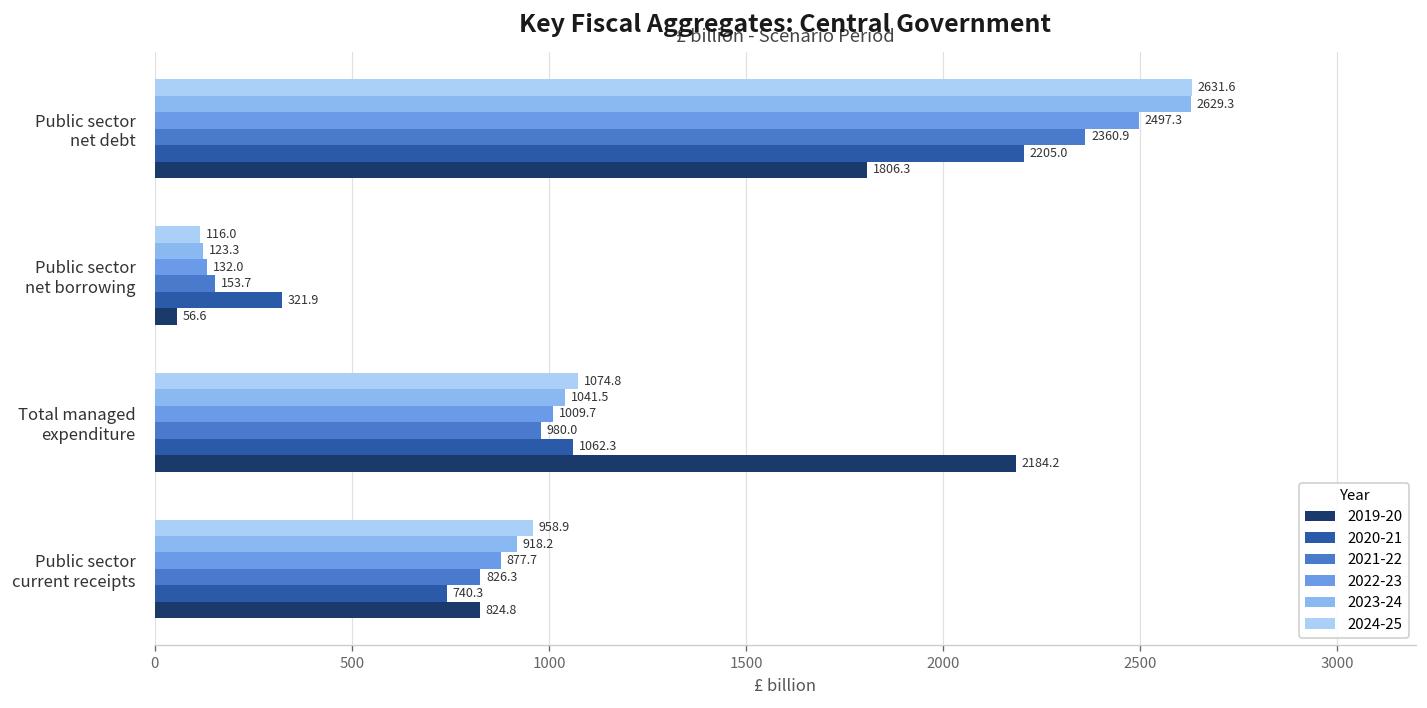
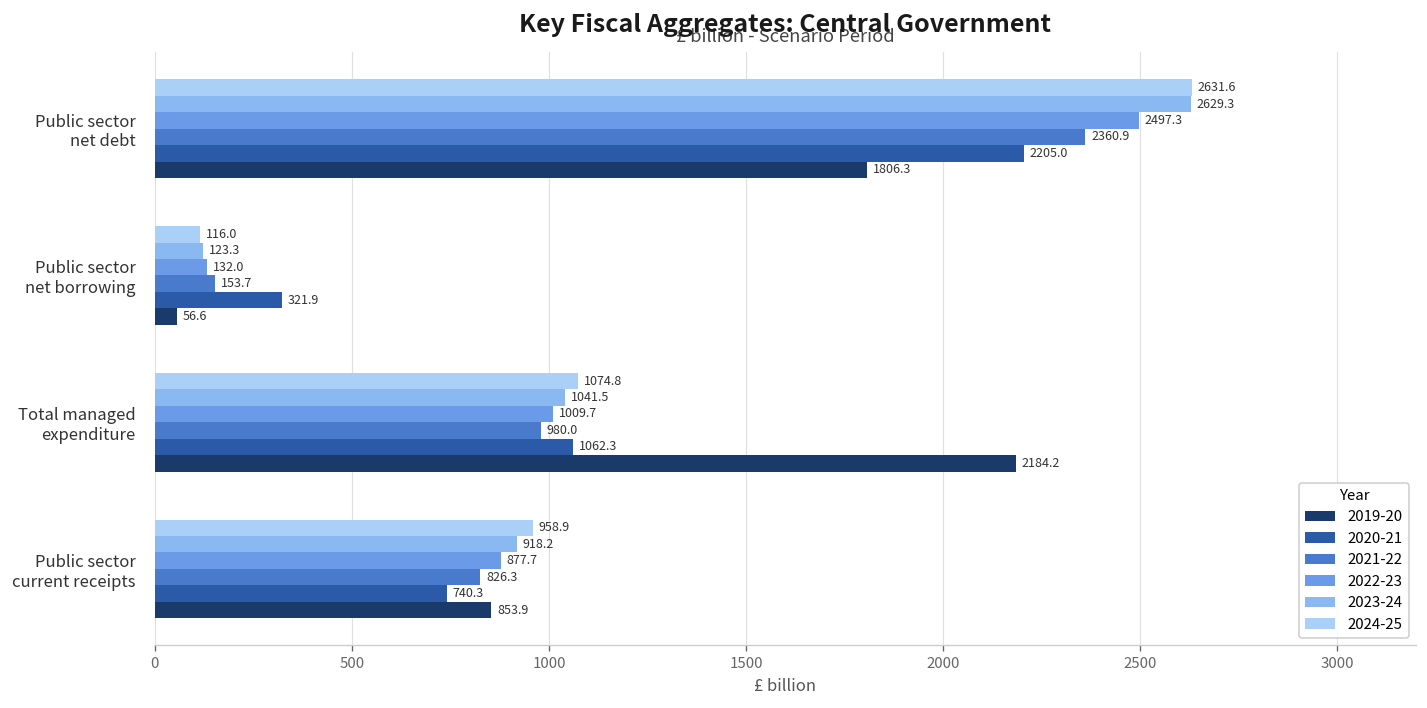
  {
    "2019-20": {
      "Public sector net debt": 1806.3,
      "Public sector net borrowing": 56.6,
      "Total managed expenditure": 2184.2,
-     "Public sector current receipts": 824.8
+     "Public sector current receipts": 853.9
    }
  }
